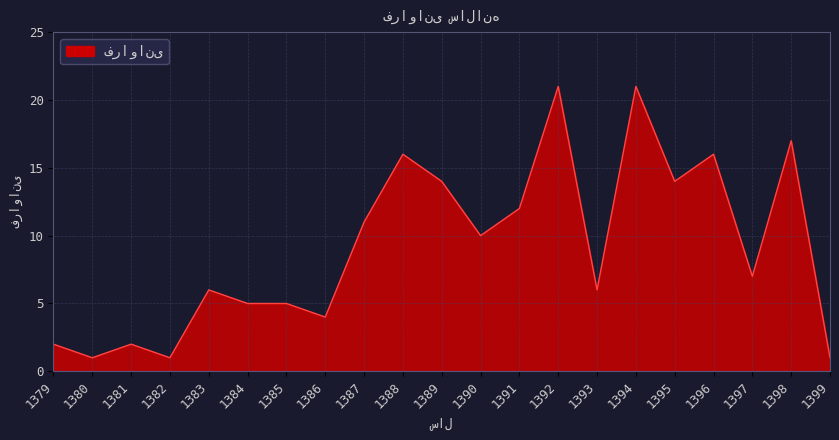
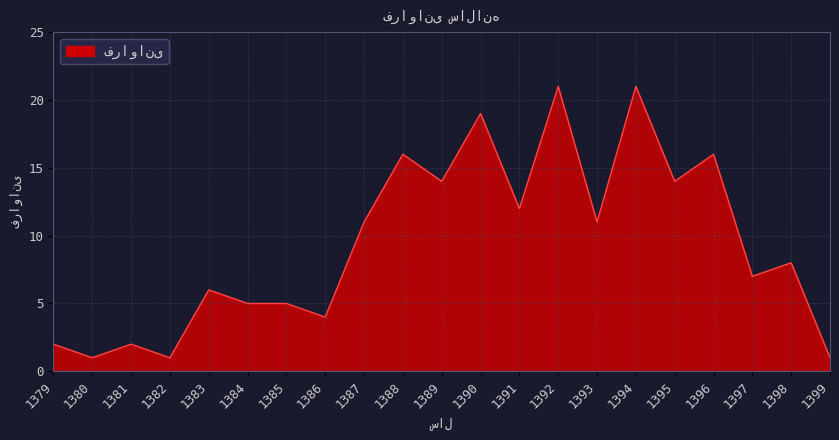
  {
    "1379": 2,
    "1380": 1,
    "1381": 2,
    "1382": 1,
    "1383": 6,
    "1384": 5,
    "1385": 5,
    "1386": 4,
    "1387": 11,
    "1388": 16,
    "1389": 14,
-   "1390": 10,
+   "1390": 19,
    "1391": 12,
    "1392": 21,
-   "1393": 6,
+   "1393": 11,
    "1394": 21,
    "1395": 14,
    "1396": 16,
    "1397": 7,
-   "1398": 17,
+   "1398": 8,
    "1399": 1
  }
